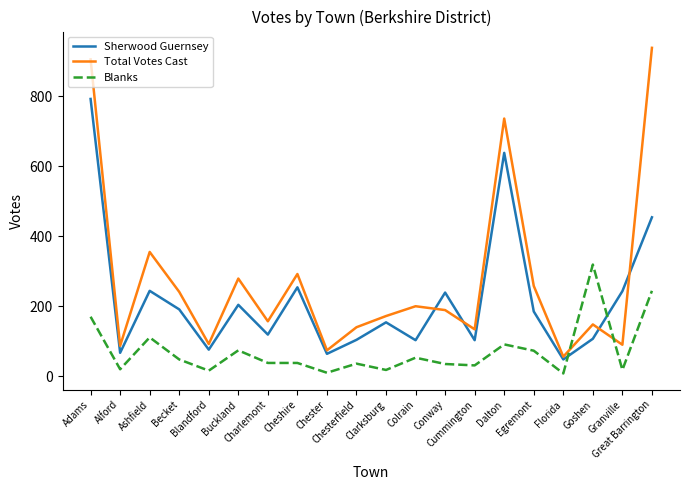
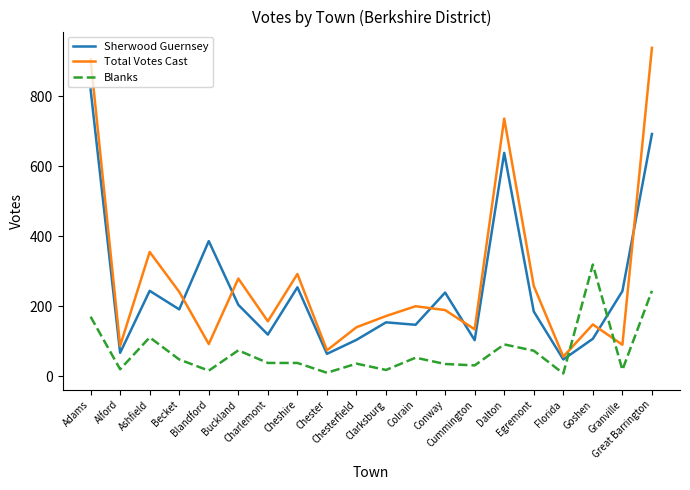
  {
    "Sherwood Guernsey": {
-     "Adams": 790,
+     "Adams": 820,
      "Alford": 70,
      "Ashfield": 240,
      "Becket": 190,
-     "Blandford": 80,
+     "Blandford": 390,
      "Buckland": 200,
      "Charlemont": 120,
      "Cheshire": 250,
      "Chester": 60,
      "Chesterfield": 100,
      "Clarksburg": 150,
-     "Colrain": 100,
+     "Colrain": 150,
      "Conway": 240,
      "Cummington": 100,
      "Dalton": 640,
      "Egremont": 190,
      "Florida": 50,
      "Goshen": 110,
      "Granville": 240,
-     "Great Barrington": 450
+     "Great Barrington": 690
    },
    "Total Votes Cast": {
      "Alford": 90,
      "Ashfield": 360,
      "Becket": 240,
      "Blandford": 90,
      "Buckland": 280,
      "Charlemont": 160,
      "Cheshire": 290,
      "Chester": 70,
      "Chesterfield": 140,
      "Clarksburg": 170,
      "Colrain": 200,
      "Conway": 190,
      "Cummington": 130,
      "Dalton": 740,
      "Egremont": 260,
      "Florida": 60,
      "Goshen": 150,
      "Granville": 90,
      "Great Barrington": 940
    },
    "Blanks": {
      "Adams": 170,
      "Alford": 20,
      "Ashfield": 110,
      "Becket": 50,
      "Blandford": 20,
      "Buckland": 70,
      "Charlemont": 40,
      "Cheshire": 40,
      "Chester": 10,
      "Chesterfield": 40,
      "Clarksburg": 20,
      "Colrain": 50,
      "Conway": 40,
      "Cummington": 30,
      "Dalton": 90,
      "Egremont": 70,
      "Florida": 10,
      "Goshen": 320,
      "Granville": 20,
      "Great Barrington": 240
    }
  }
